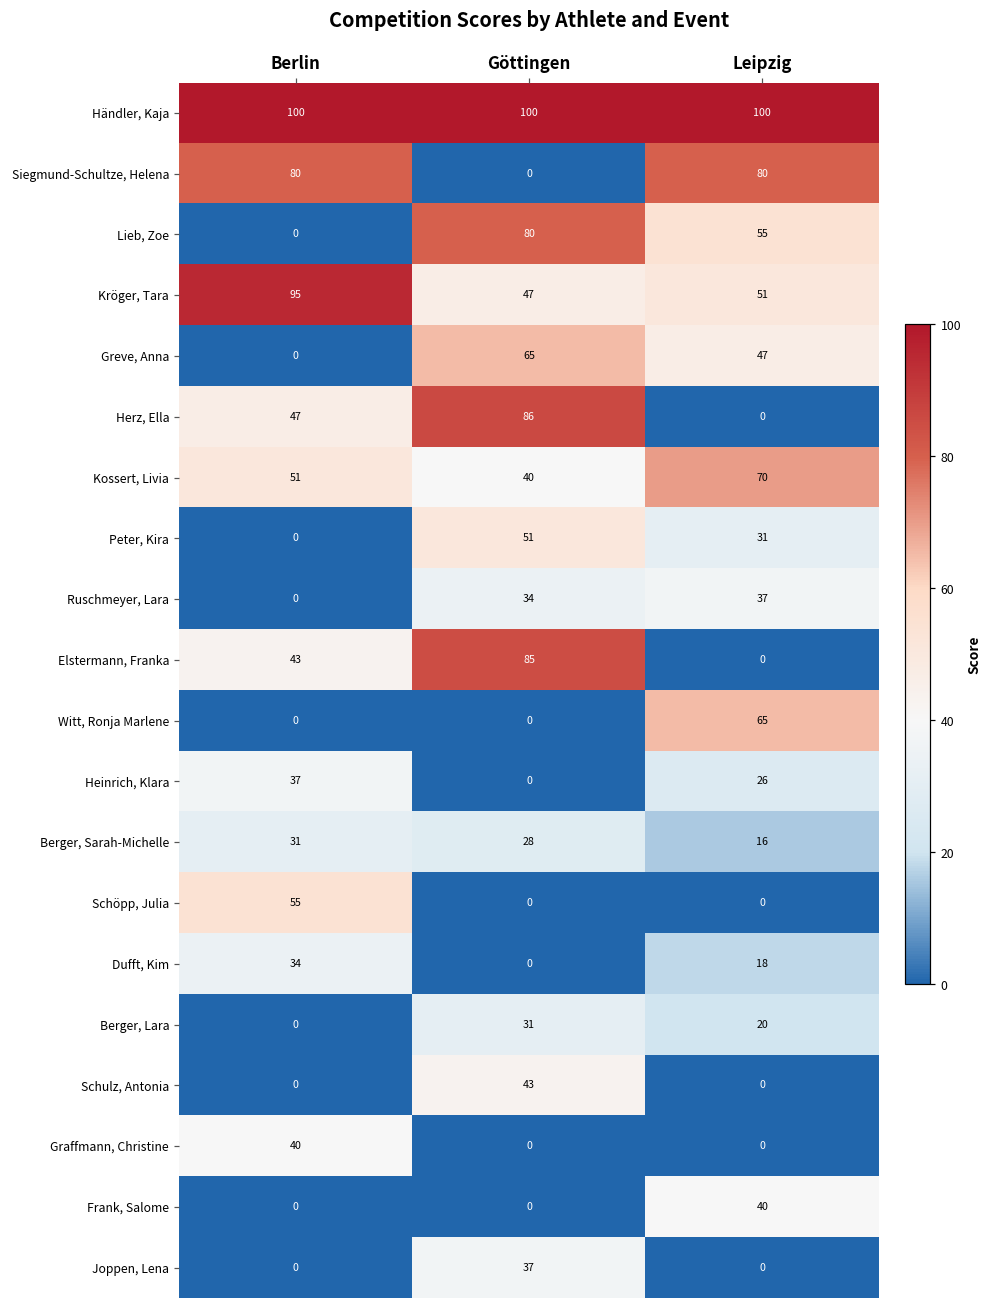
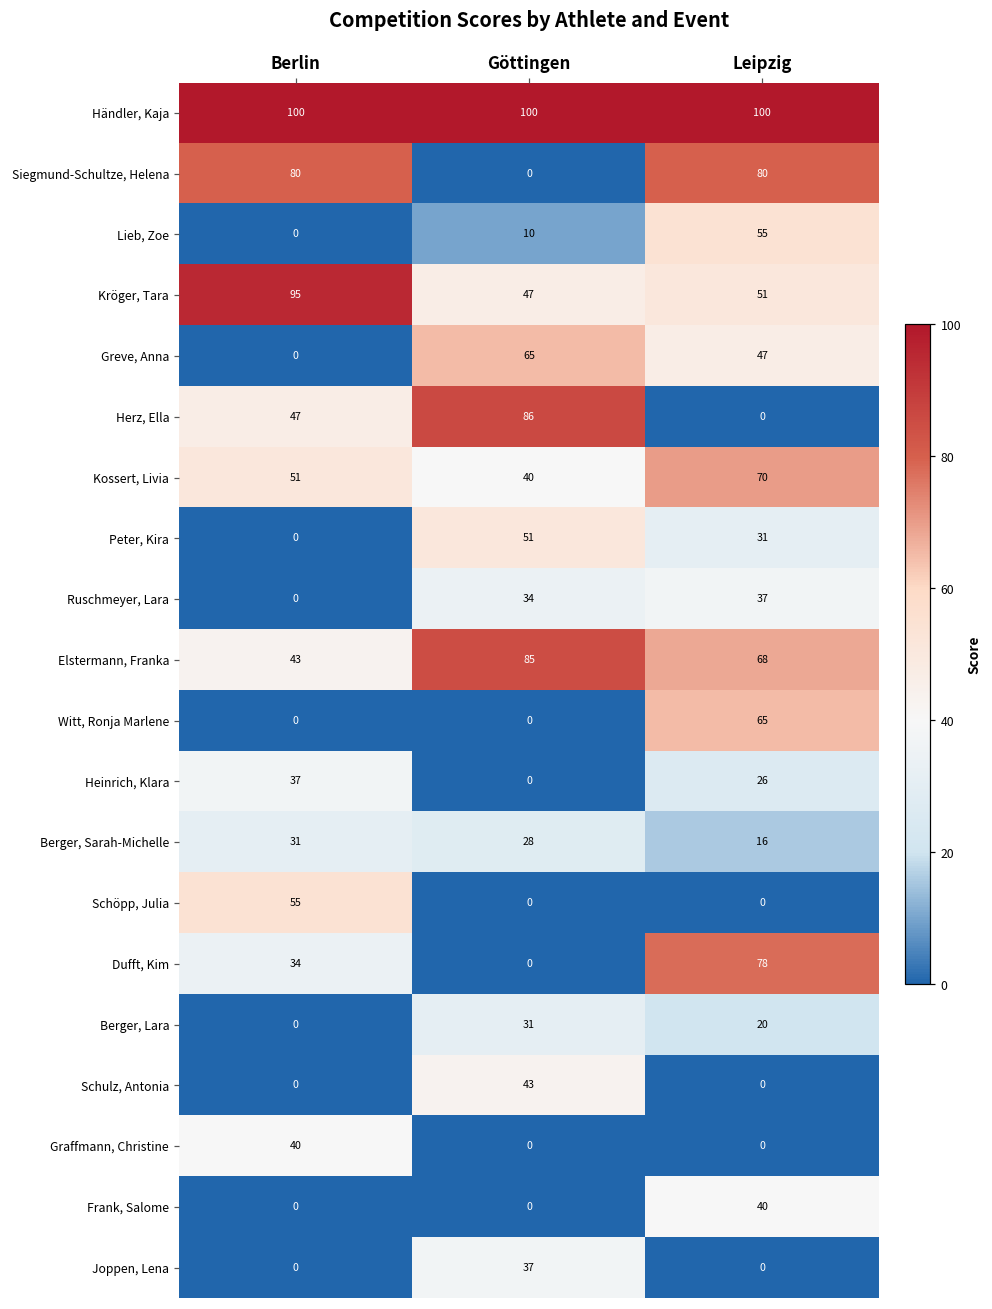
  {
    "Händler, Kaja": {
      "Berlin": 100,
      "Göttingen": 100,
      "Leipzig": 100
    },
    "Siegmund-Schultze, Helena": {
      "Berlin": 80,
      "Göttingen": 0,
      "Leipzig": 80
    },
    "Lieb, Zoe": {
      "Berlin": 0,
-     "Göttingen": 80,
+     "Göttingen": 10,
      "Leipzig": 55
    },
    "Kröger, Tara": {
      "Berlin": 95,
      "Göttingen": 47,
      "Leipzig": 51
    },
    "Greve, Anna": {
      "Berlin": 0,
      "Göttingen": 65,
      "Leipzig": 47
    },
    "Herz, Ella": {
      "Berlin": 47,
      "Göttingen": 86,
      "Leipzig": 0
    },
    "Kossert, Livia": {
      "Berlin": 51,
      "Göttingen": 40,
      "Leipzig": 70
    },
    "Peter, Kira": {
      "Berlin": 0,
      "Göttingen": 51,
      "Leipzig": 31
    },
    "Ruschmeyer, Lara": {
      "Berlin": 0,
      "Göttingen": 34,
      "Leipzig": 37
    },
    "Elstermann, Franka": {
      "Berlin": 43,
      "Göttingen": 85,
-     "Leipzig": 0
+     "Leipzig": 68
    },
    "Witt, Ronja Marlene": {
      "Berlin": 0,
      "Göttingen": 0,
      "Leipzig": 65
    },
    "Heinrich, Klara": {
      "Berlin": 37,
      "Göttingen": 0,
      "Leipzig": 26
    },
    "Berger, Sarah-Michelle": {
      "Berlin": 31,
      "Göttingen": 28,
      "Leipzig": 16
    },
    "Schöpp, Julia": {
      "Berlin": 55,
      "Göttingen": 0,
      "Leipzig": 0
    },
    "Dufft, Kim": {
      "Berlin": 34,
      "Göttingen": 0,
-     "Leipzig": 18
+     "Leipzig": 78
    },
    "Berger, Lara": {
      "Berlin": 0,
      "Göttingen": 31,
      "Leipzig": 20
    },
    "Schulz, Antonia": {
      "Berlin": 0,
      "Göttingen": 43,
      "Leipzig": 0
    },
    "Graffmann, Christine": {
      "Berlin": 40,
      "Göttingen": 0,
      "Leipzig": 0
    },
    "Frank, Salome": {
      "Berlin": 0,
      "Göttingen": 0,
      "Leipzig": 40
    },
    "Joppen, Lena": {
      "Berlin": 0,
      "Göttingen": 37,
      "Leipzig": 0
    }
  }
